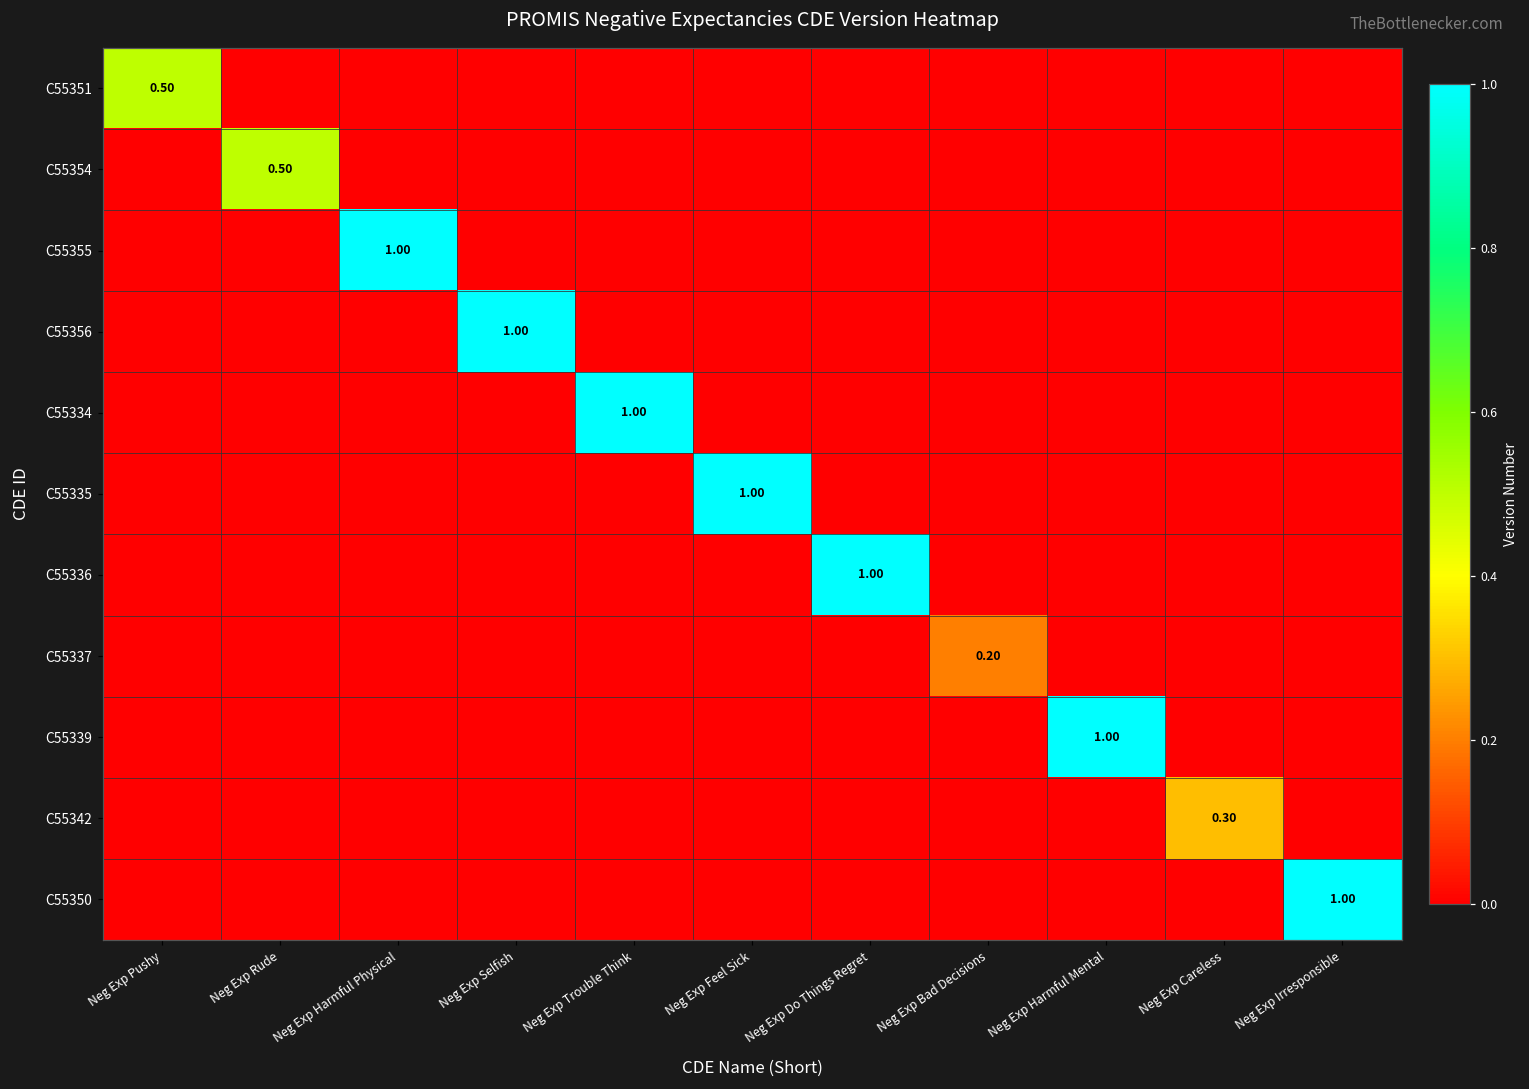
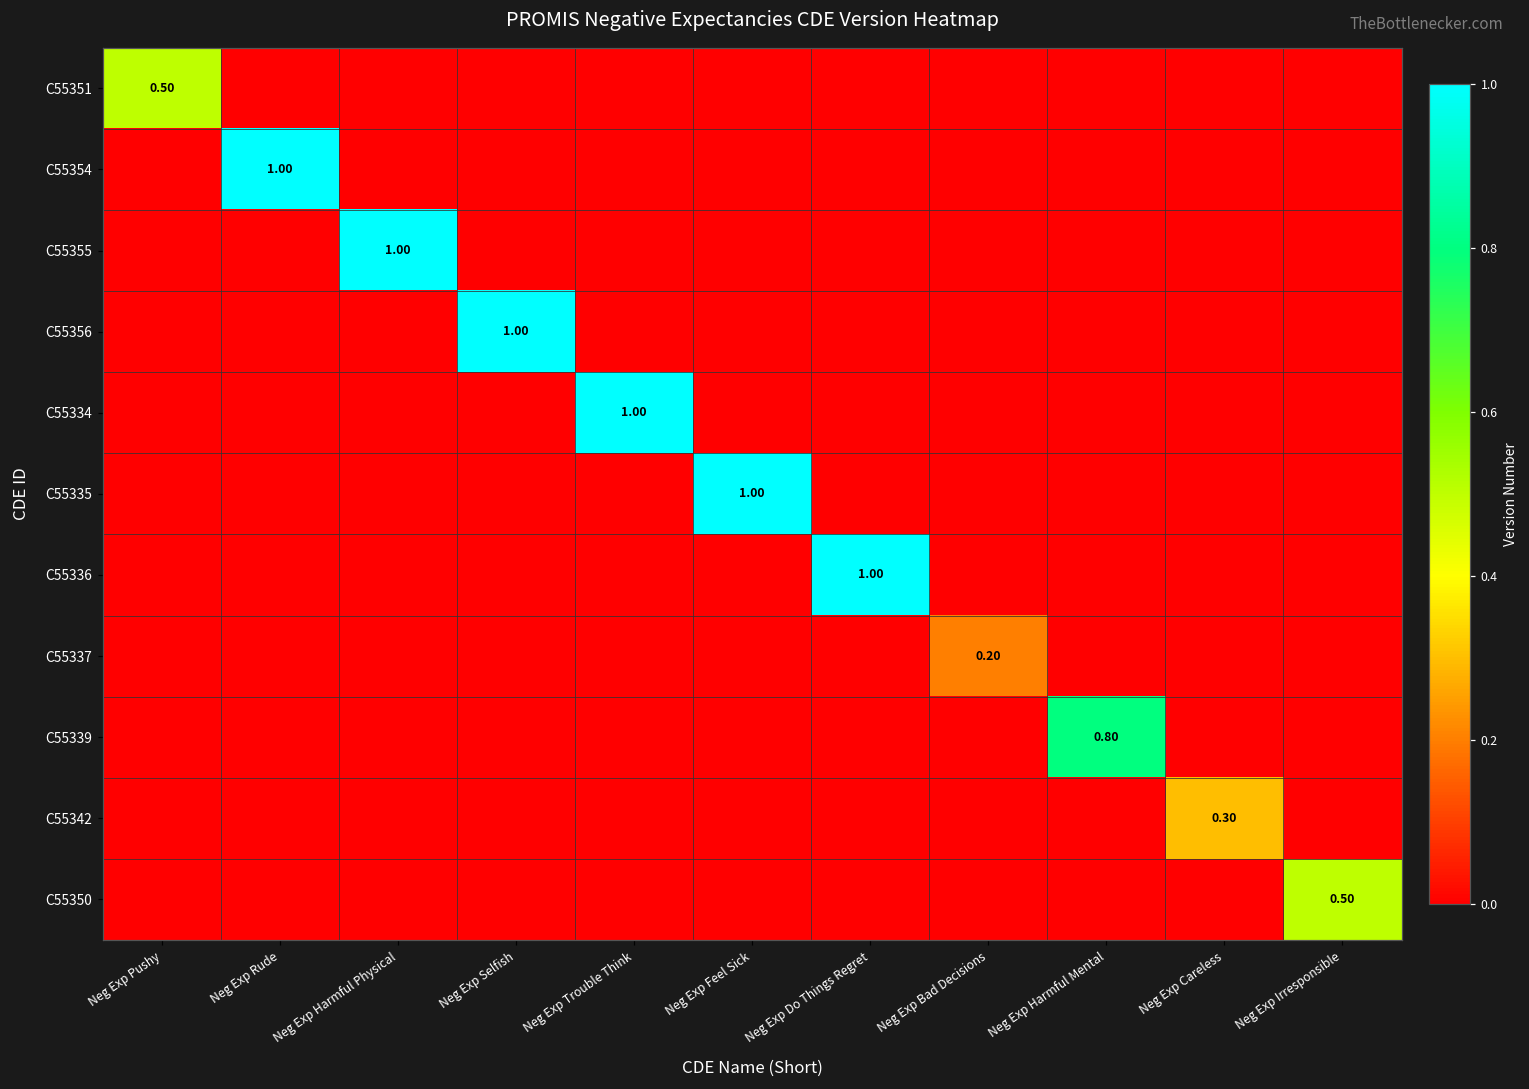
  {
    "C55351": {
      "Neg Exp Pushy": 0.50
    },
    "C55354": {
-     "Neg Exp Rude": 0.50
+     "Neg Exp Rude": 1.00
    },
    "C55355": {
      "Neg Exp Harmful Physical": 1.00
    },
    "C55356": {
      "Neg Exp Selfish": 1.00
    },
    "C55334": {
      "Neg Exp Trouble Think": 1.00
    },
    "C55335": {
      "Neg Exp Feel Sick": 1.00
    },
    "C55336": {
      "Neg Exp Do Things Regret": 1.00
    },
    "C55337": {
      "Neg Exp Bad Decisions": 0.20
    },
    "C55339": {
-     "Neg Exp Harmful Mental": 1.00
+     "Neg Exp Harmful Mental": 0.80
    },
    "C55342": {
      "Neg Exp Careless": 0.30
    },
    "C55350": {
-     "Neg Exp Irresponsible": 1.00
+     "Neg Exp Irresponsible": 0.50
    }
  }
